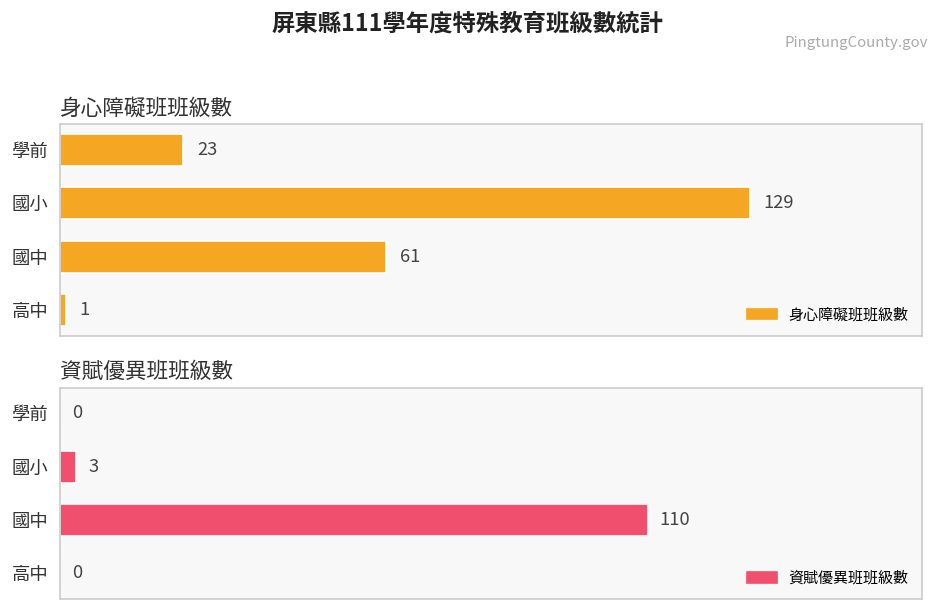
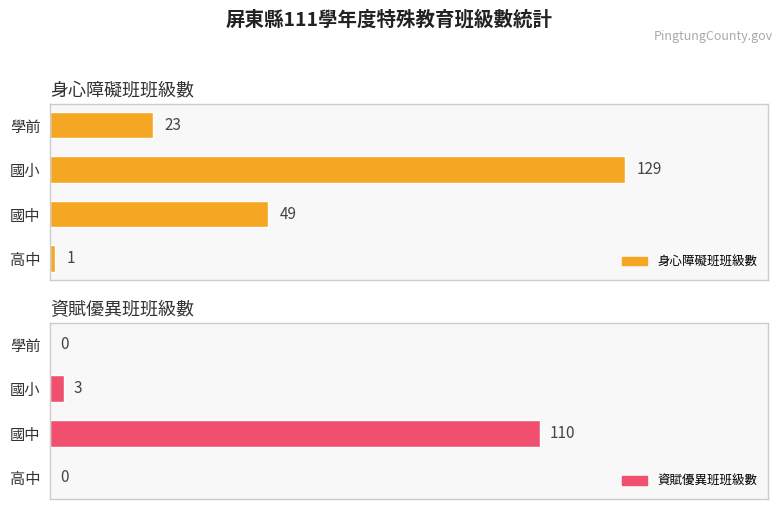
  {
    "身心障礙班班級數": {
      "學前": 23,
      "國小": 129,
-     "國中": 61,
+     "國中": 49,
      "高中": 1
    },
    "資賦優異班班級數": {
      "學前": 0,
      "國小": 3,
      "國中": 110,
      "高中": 0
    }
  }
